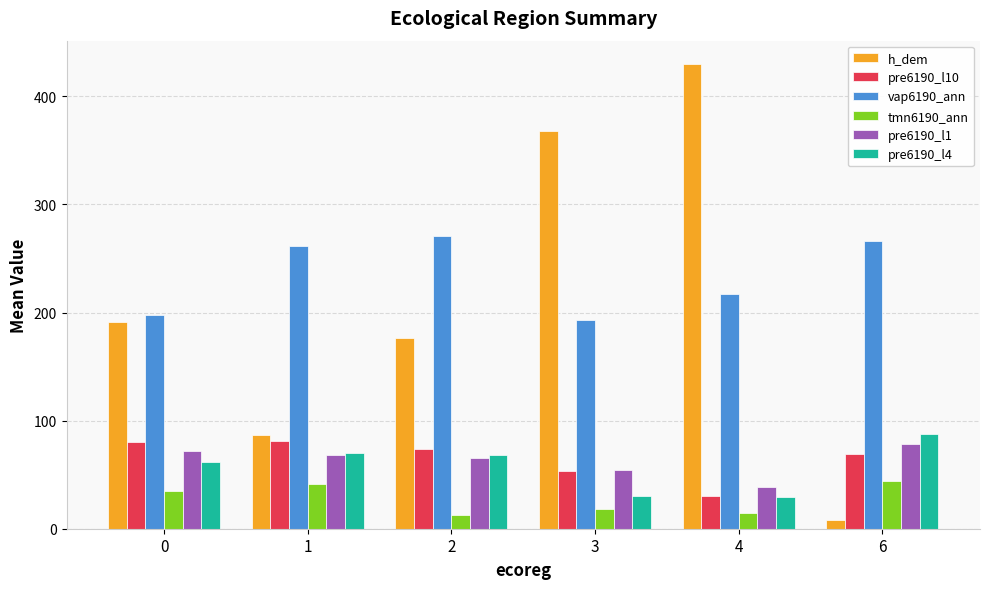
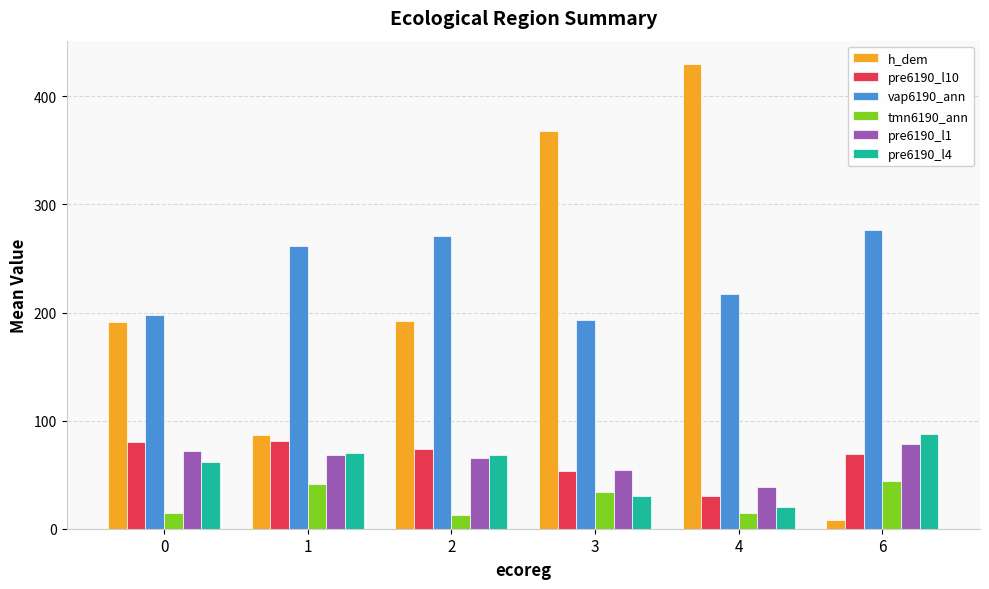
  {
    "h_dem": {
      "0": 191,
      "1": 87,
-     "2": 176,
+     "2": 192,
      "3": 368,
      "4": 430,
      "6": 8
    },
    "pre6190_l10": {
      "0": 80,
      "1": 81,
      "2": 74,
      "3": 53,
      "4": 30,
      "6": 69
    },
    "vap6190_ann": {
      "0": 198,
      "1": 262,
      "2": 271,
      "3": 193,
      "4": 217,
-     "6": 266
+     "6": 276
    },
    "tmn6190_ann": {
-     "0": 35,
+     "0": 15,
      "1": 41,
      "2": 13,
-     "3": 18,
+     "3": 34,
      "4": 15,
      "6": 44
    },
    "pre6190_l1": {
      "0": 72,
      "1": 68,
      "2": 65,
      "3": 54,
      "4": 39,
      "6": 78
    },
    "pre6190_l4": {
      "0": 62,
      "1": 70,
      "2": 68,
      "3": 30,
-     "4": 29,
+     "4": 20,
      "6": 88
    }
  }
